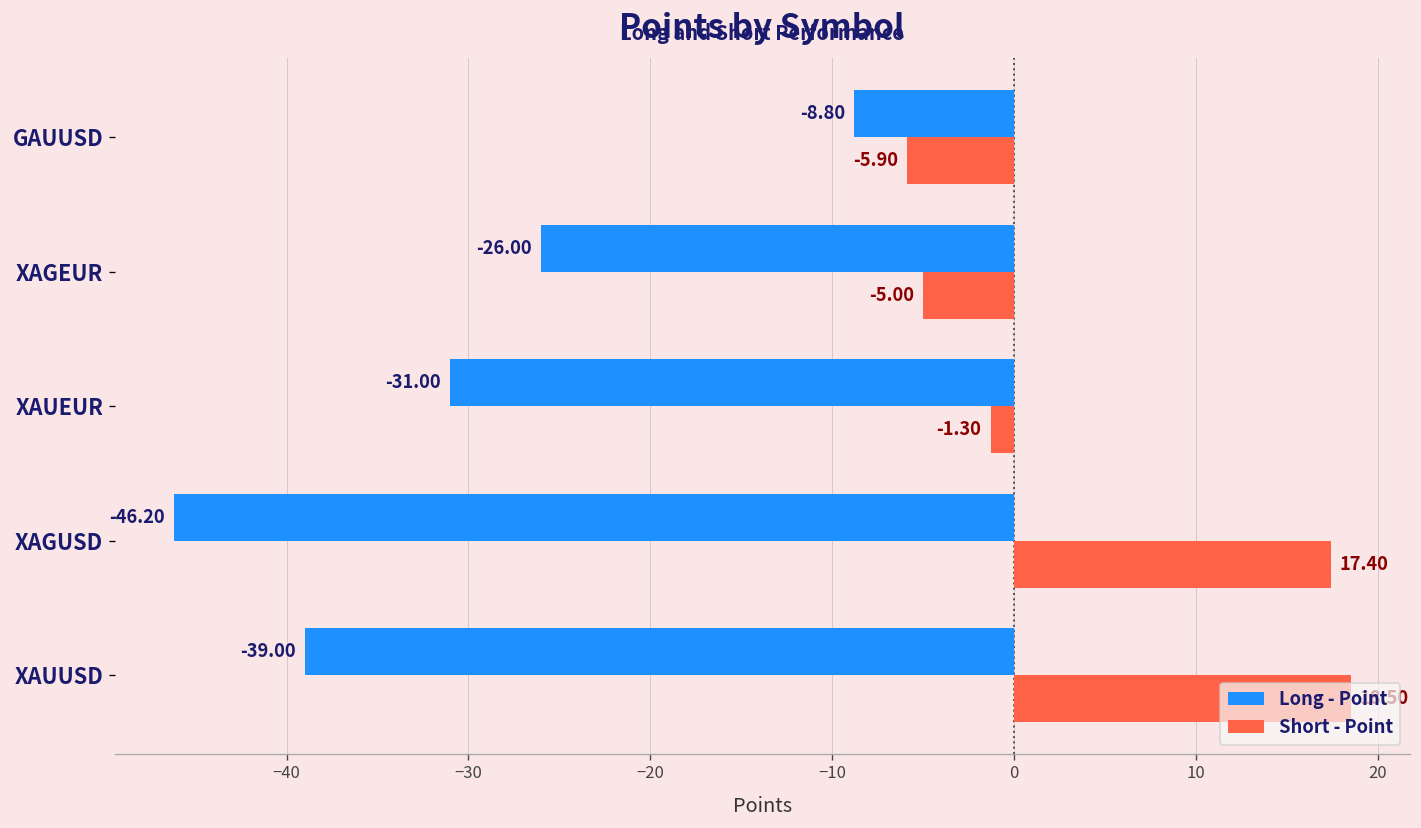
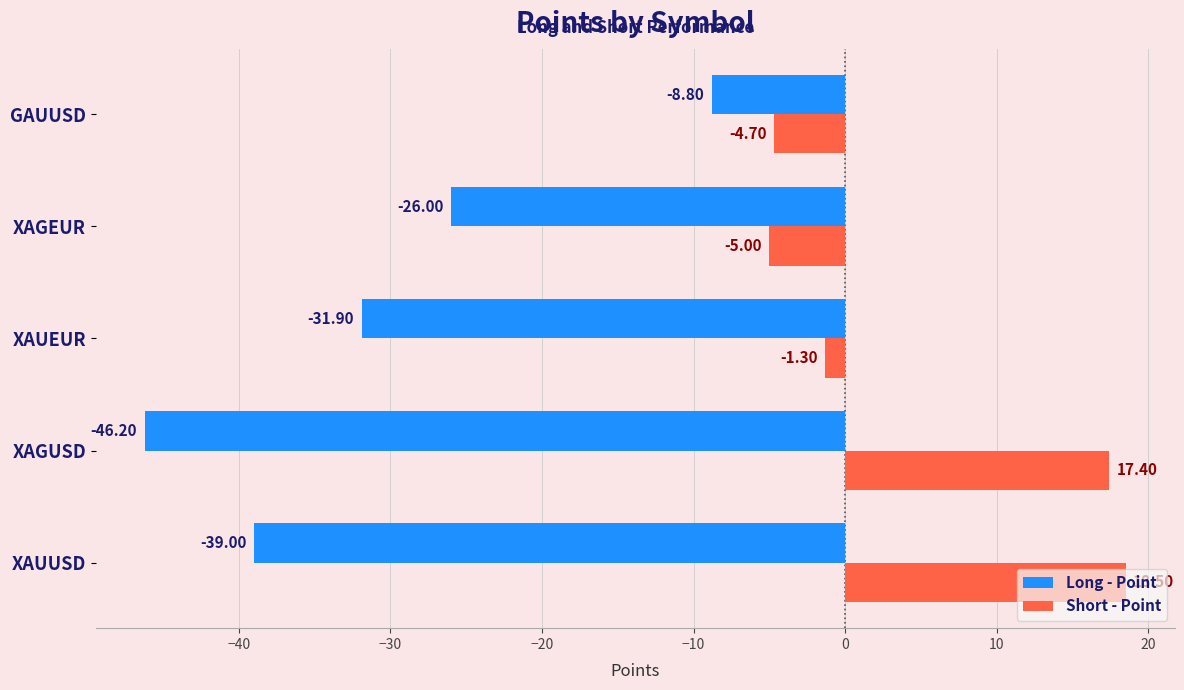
  {
    "Long - Point": {
      "GAUUSD": -8.80,
      "XAGEUR": -26.00,
-     "XAUEUR": -31.00,
+     "XAUEUR": -31.90,
      "XAGUSD": -46.20,
      "XAUUSD": -39.00
    },
    "Short - Point": {
-     "GAUUSD": -5.90,
+     "GAUUSD": -4.70,
      "XAGEUR": -5.00,
      "XAUEUR": -1.30,
      "XAGUSD": 17.40
    }
  }
